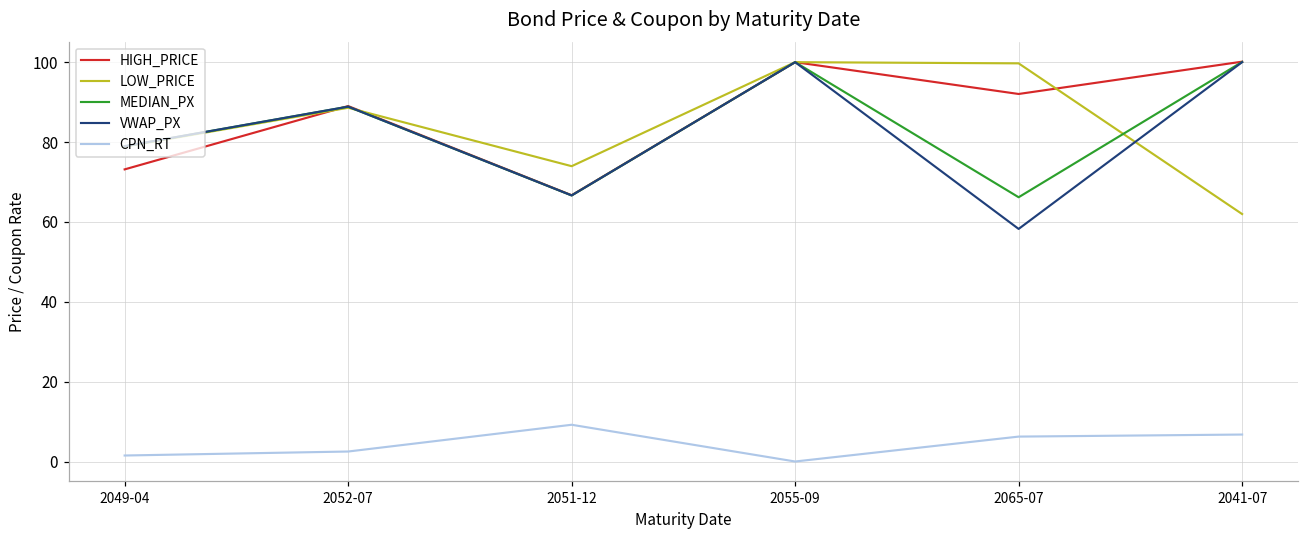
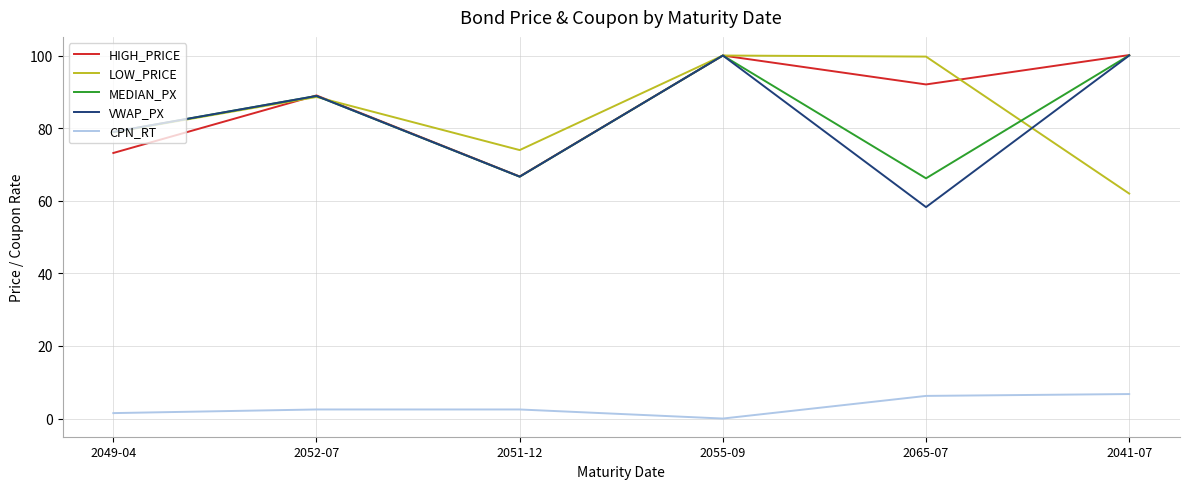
  {
    "HIGH_PRICE": {
      "2049-04": 73,
      "2065-07": 92
    },
    "LOW_PRICE": {
      "2051-12": 74,
      "2065-07": 100,
      "2041-07": 62
    },
    "MEDIAN_PX": {
      "2065-07": 66
    },
    "VWAP_PX": {
      "2065-07": 58
    },
    "CPN_RT": {
      "2049-04": 2,
      "2052-07": 3,
-     "2051-12": 9,
+     "2051-12": 3,
      "2055-09": 0,
      "2065-07": 6,
      "2041-07": 7
    }
  }
